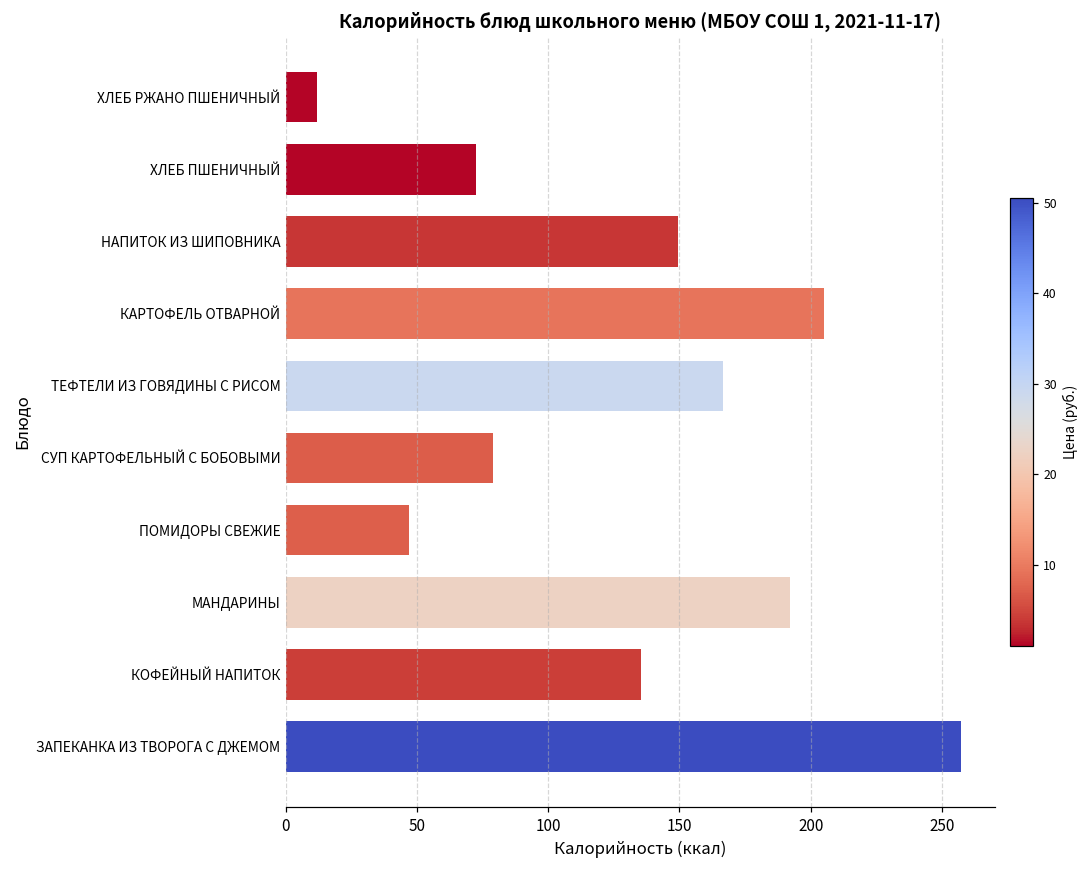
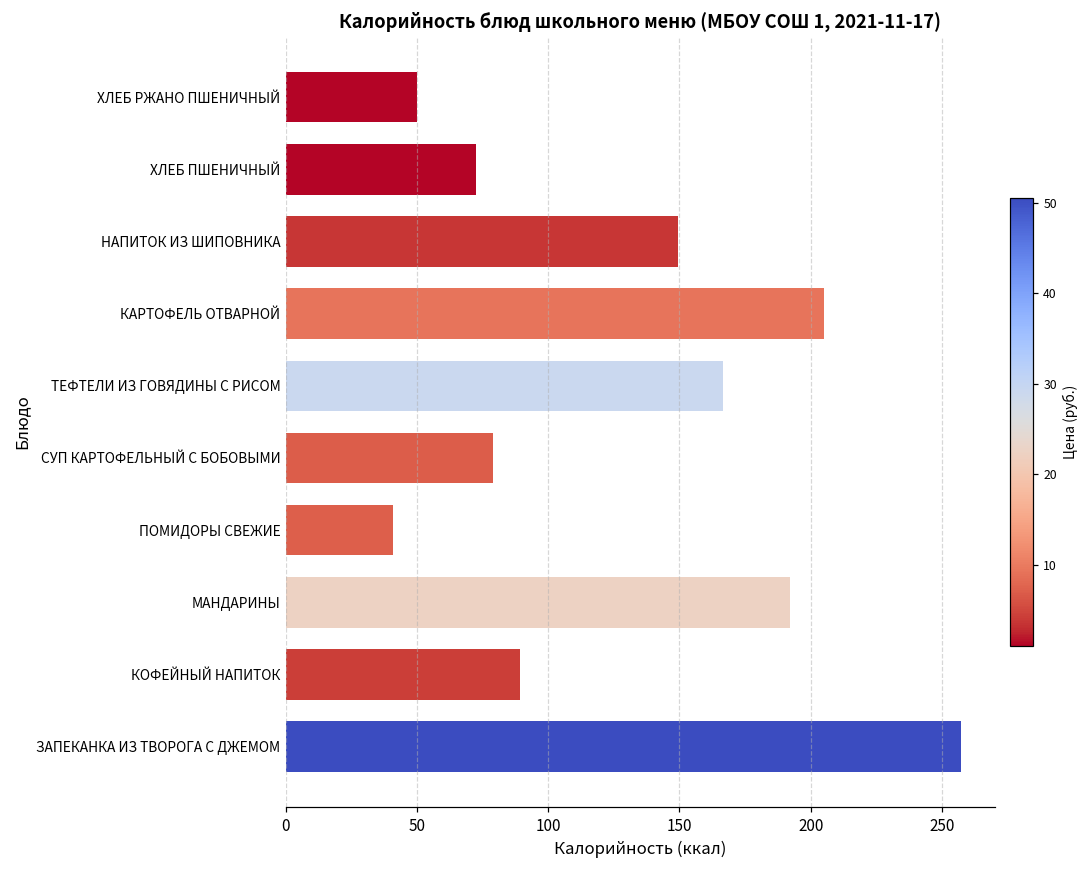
  {
-   "ХЛЕБ РЖАНО ПШЕНИЧНЫЙ": 12,
+   "ХЛЕБ РЖАНО ПШЕНИЧНЫЙ": 50,
    "ХЛЕБ ПШЕНИЧНЫЙ": 73,
    "НАПИТОК ИЗ ШИПОВНИКА": 149,
    "КАРТОФЕЛЬ ОТВАРНОЙ": 205,
    "ТЕФТЕЛИ ИЗ ГОВЯДИНЫ С РИСОМ": 167,
    "СУП КАРТОФЕЛЬНЫЙ С БОБОВЫМИ": 79,
-   "ПОМИДОРЫ СВЕЖИЕ": 47,
+   "ПОМИДОРЫ СВЕЖИЕ": 41,
    "МАНДАРИНЫ": 192,
-   "КОФЕЙНЫЙ НАПИТОК": 135,
+   "КОФЕЙНЫЙ НАПИТОК": 89,
    "ЗАПЕКАНКА ИЗ ТВОРОГА С ДЖЕМОМ": 257
  }
